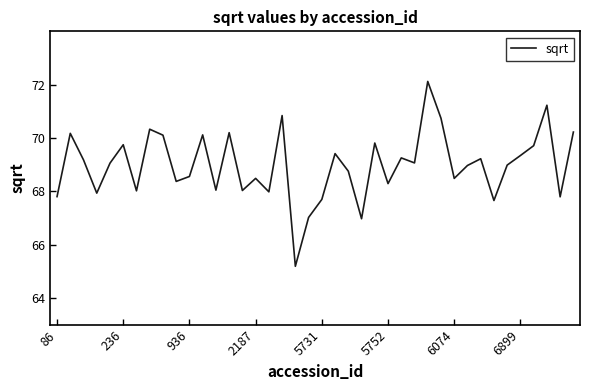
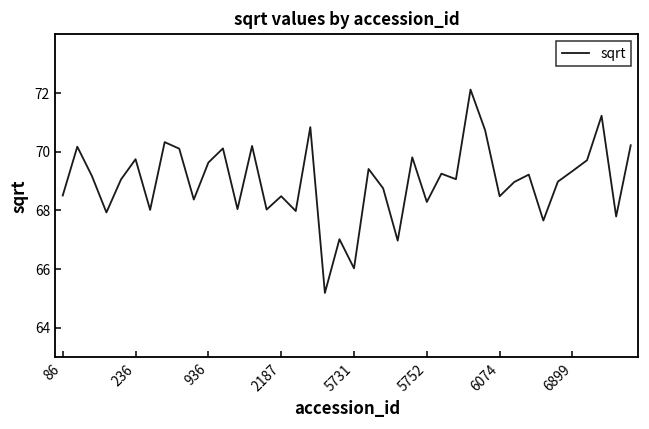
  {
-   "86": 67.8,
+   "86": 68.5,
    "236": 69.7,
-   "936": 68.6,
+   "936": 69.6,
    "2187": 68.5,
-   "5731": 67.7,
+   "5731": 66.0,
    "5752": 68.3,
    "6074": 68.5,
    "6899": 69.3
  }
